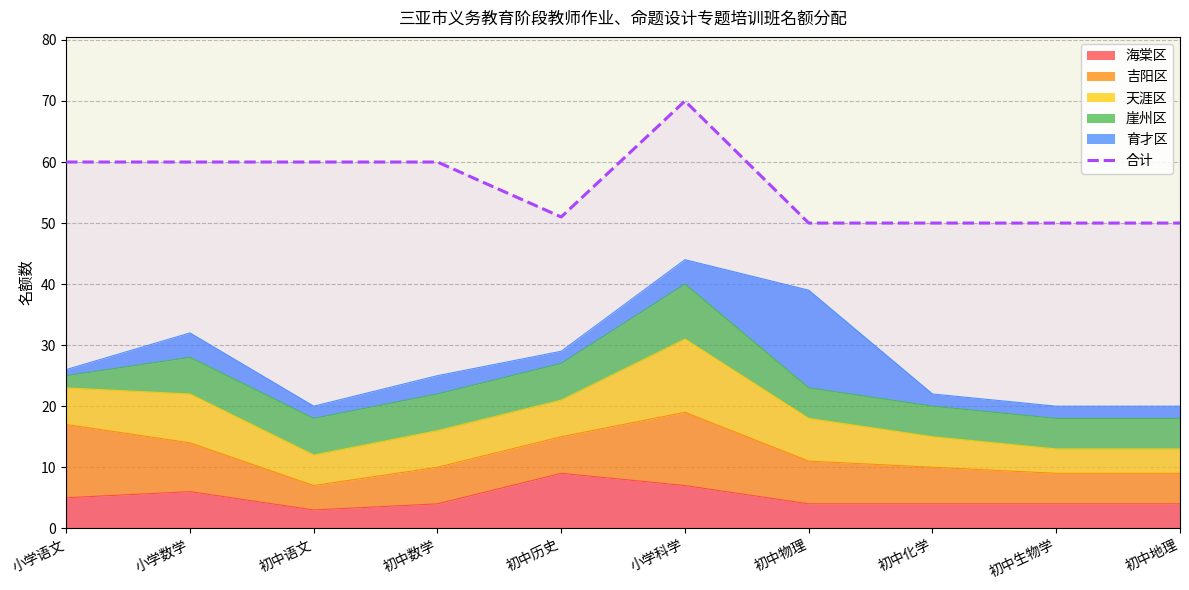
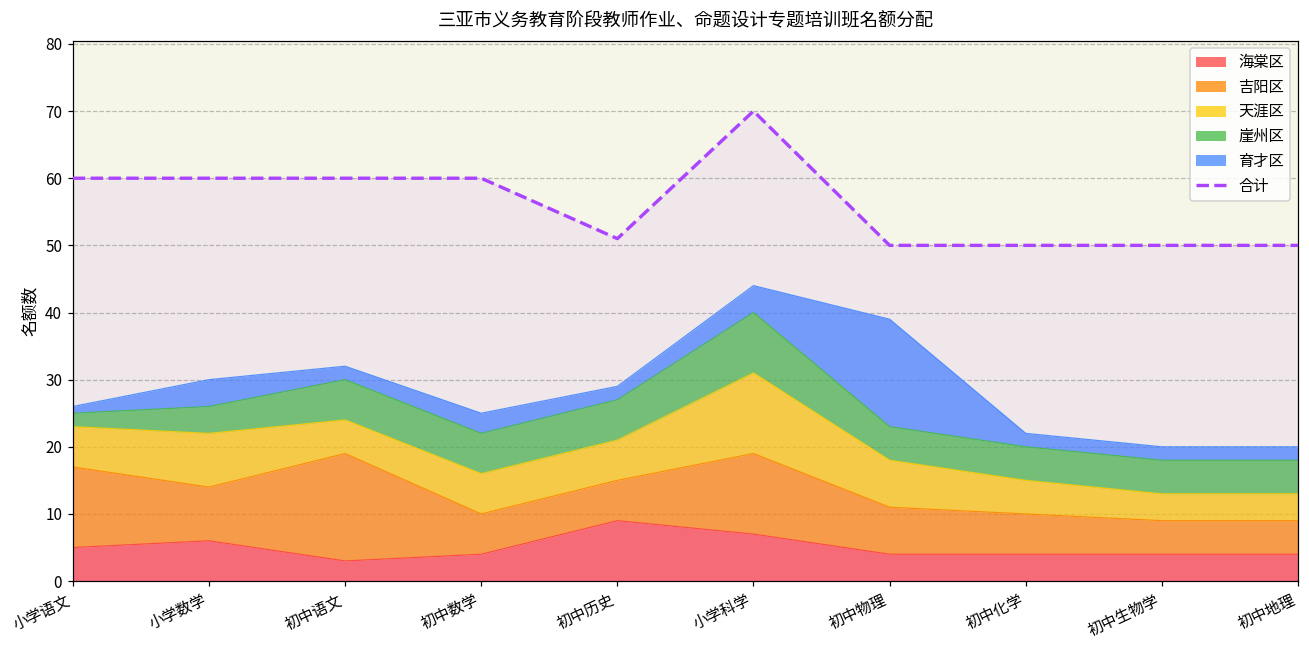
  {
    "海棠区": {
      "小学语文": 5,
      "小学数学": 6,
      "初中语文": 3,
      "初中数学": 4,
      "初中历史": 9,
      "小学科学": 7,
      "初中物理": 4,
      "初中化学": 4,
      "初中生物学": 4,
      "初中地理": 4
    },
    "吉阳区": {
      "小学语文": 12,
      "小学数学": 8,
-     "初中语文": 4,
+     "初中语文": 16,
      "初中数学": 6,
      "初中历史": 6,
      "小学科学": 12,
      "初中物理": 7,
      "初中化学": 6,
      "初中生物学": 5,
      "初中地理": 5
    },
    "天涯区": {
      "小学语文": 6,
      "小学数学": 8,
      "初中语文": 5,
      "初中数学": 6,
      "初中历史": 6,
      "小学科学": 12,
      "初中物理": 7,
      "初中化学": 5,
      "初中生物学": 4,
      "初中地理": 4
    },
    "崖州区": {
      "小学语文": 2,
-     "小学数学": 6,
+     "小学数学": 4,
      "初中语文": 6,
      "初中数学": 6,
      "初中历史": 6,
      "小学科学": 9,
      "初中物理": 5,
      "初中化学": 5,
      "初中生物学": 5,
      "初中地理": 5
    },
    "育才区": {
      "小学语文": 1,
      "小学数学": 4,
      "初中语文": 2,
      "初中数学": 3,
      "初中历史": 2,
      "小学科学": 4,
      "初中物理": 16,
      "初中化学": 2,
      "初中生物学": 2,
      "初中地理": 2
    },
    "合计": {
      "小学语文": 60,
      "小学数学": 60,
      "初中语文": 60,
      "初中数学": 60,
      "初中历史": 51,
      "小学科学": 70,
      "初中物理": 50,
      "初中化学": 50,
      "初中生物学": 50,
      "初中地理": 50
    }
  }
